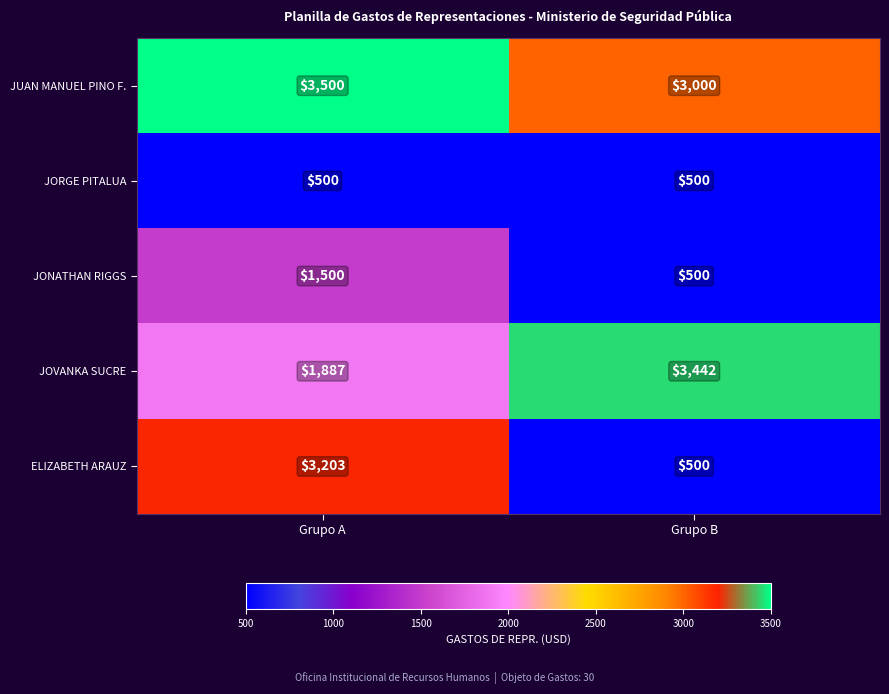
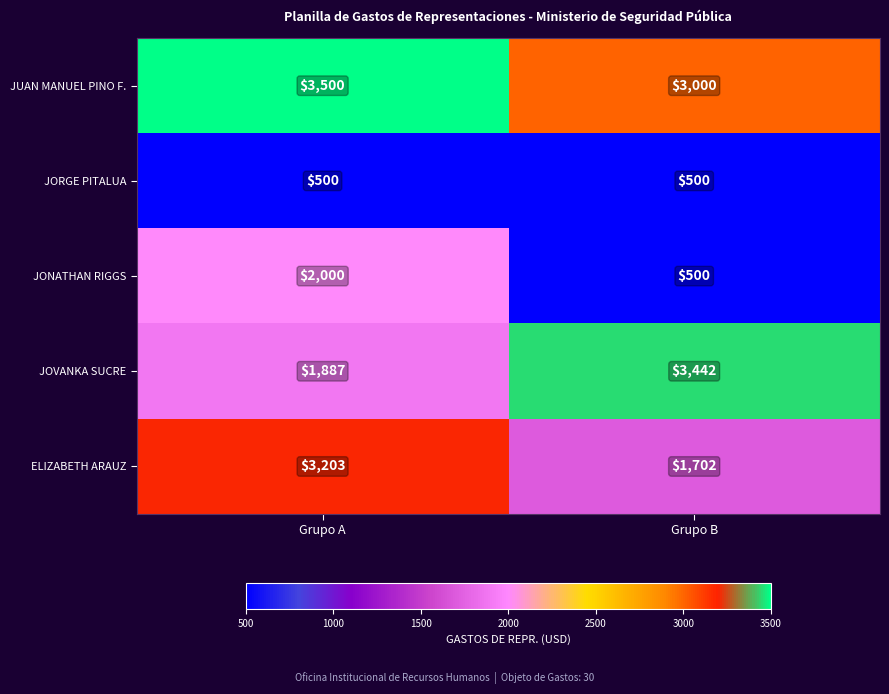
  {
    "JONATHAN RIGGS": {
-     "Grupo A": "$1,500"
+     "Grupo A": "$2,000"
    },
    "ELIZABETH ARAUZ": {
-     "Grupo B": "$500"
+     "Grupo B": "$1,702"
    }
  }
